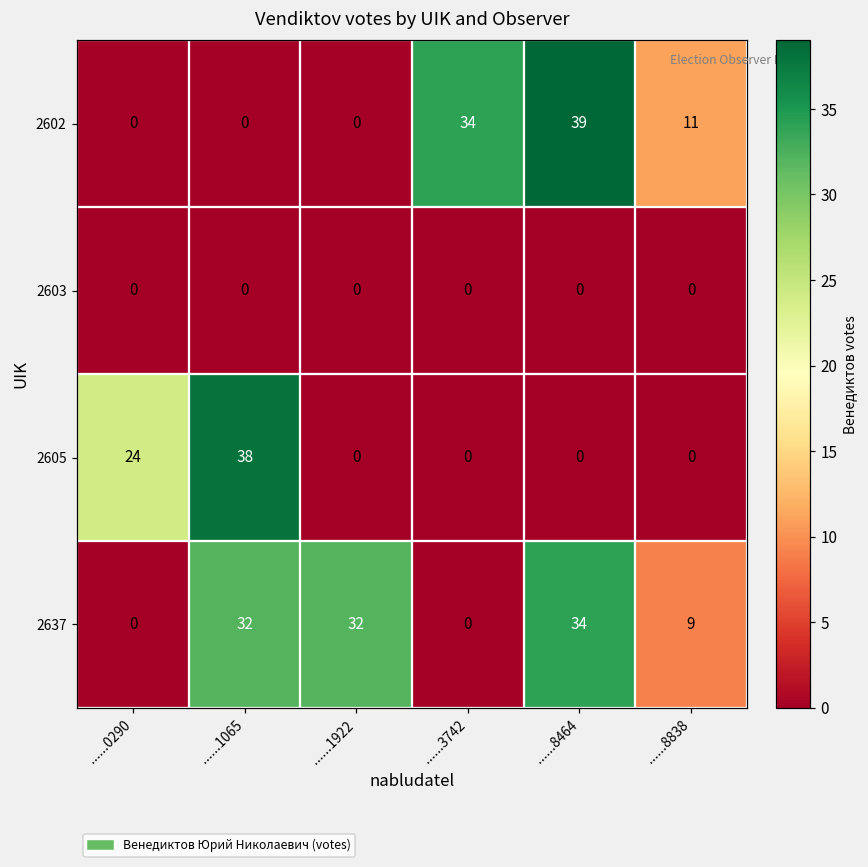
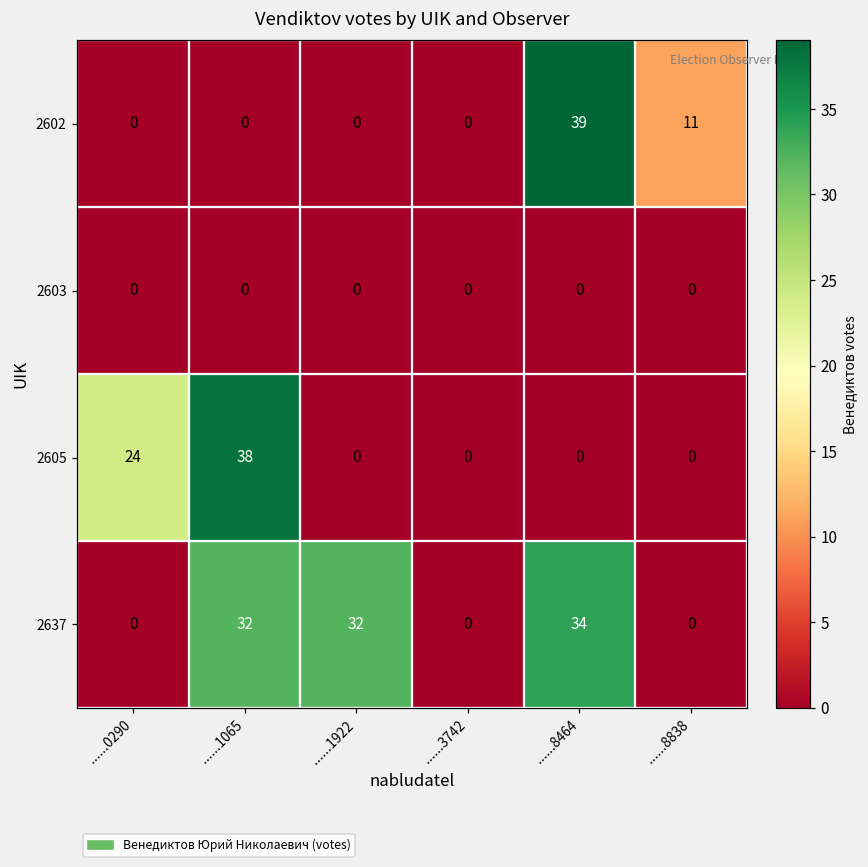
  {
    "2602": {
      "......0290": 0,
      "......1065": 0,
      "......1922": 0,
-     "......3742": 34,
+     "......3742": 0,
      "......8464": 39
    },
    "2603": {
      "......0290": 0,
      "......1065": 0,
      "......1922": 0,
      "......3742": 0,
      "......8464": 0,
      "......8838": 0
    },
    "2605": {
      "......0290": 24,
      "......1065": 38,
      "......1922": 0,
      "......3742": 0,
      "......8464": 0,
      "......8838": 0
    },
    "2637": {
      "......0290": 0,
      "......1065": 32,
      "......1922": 32,
      "......3742": 0,
      "......8464": 34,
-     "......8838": 9
+     "......8838": 0
    }
  }
